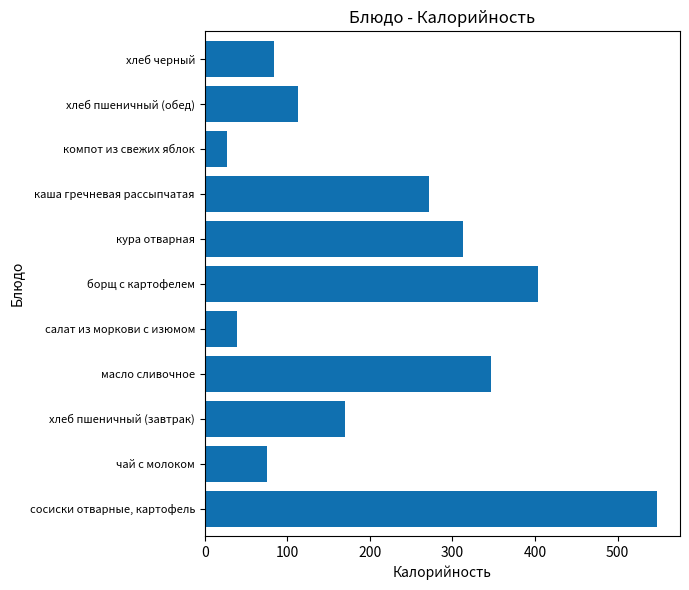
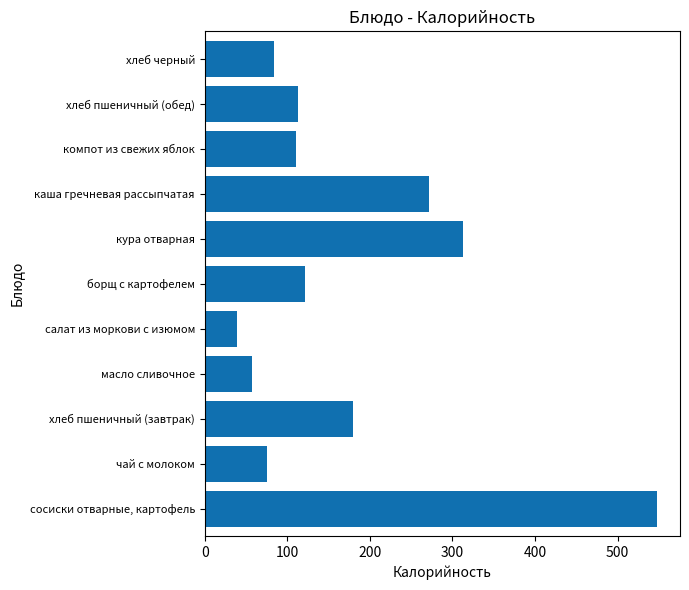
  {
    "хлеб черный": 80,
    "хлеб пшеничный (обед)": 110,
-   "компот из свежих яблок": 30,
+   "компот из свежих яблок": 110,
    "каша гречневая рассыпчатая": 270,
    "кура отварная": 310,
-   "борщ с картофелем": 400,
+   "борщ с картофелем": 120,
    "салат из моркови с изюмом": 40,
-   "масло сливочное": 350,
-   "хлеб пшеничный (завтрак)": 170,
+   "масло сливочное": 60,
+   "хлеб пшеничный (завтрак)": 180,
    "чай с молоком": 80,
    "сосиски отварные, картофель": 550
  }
